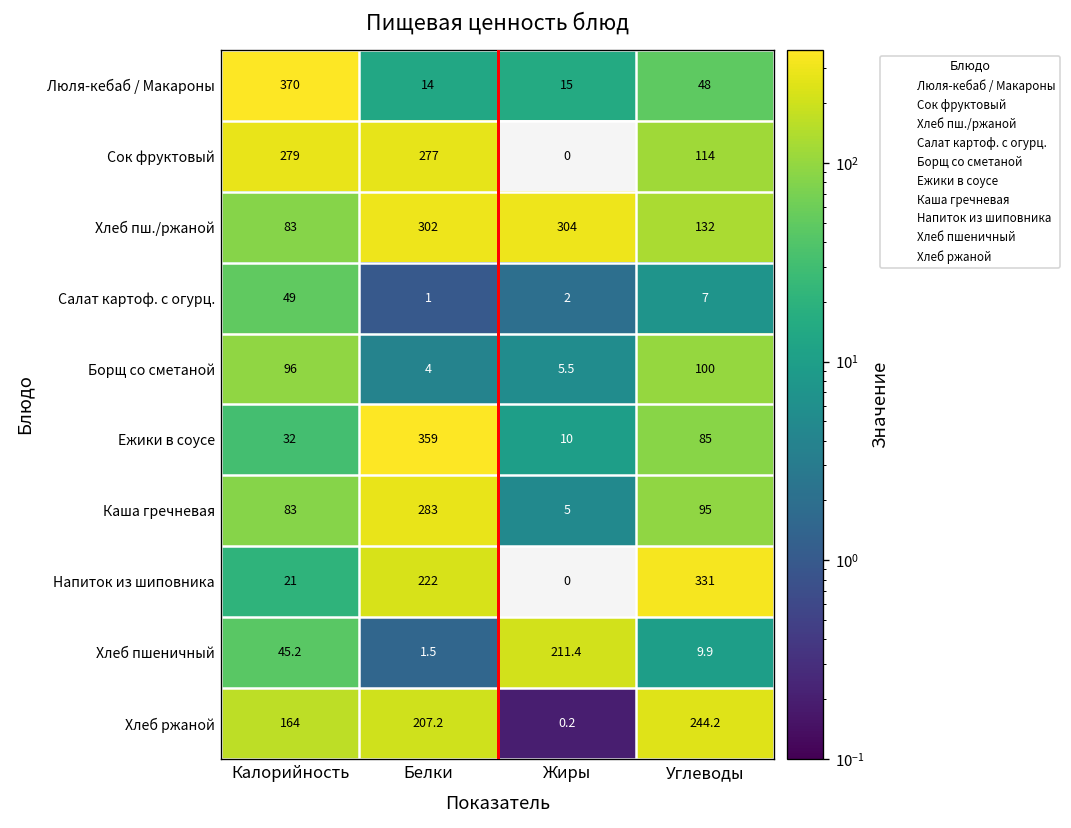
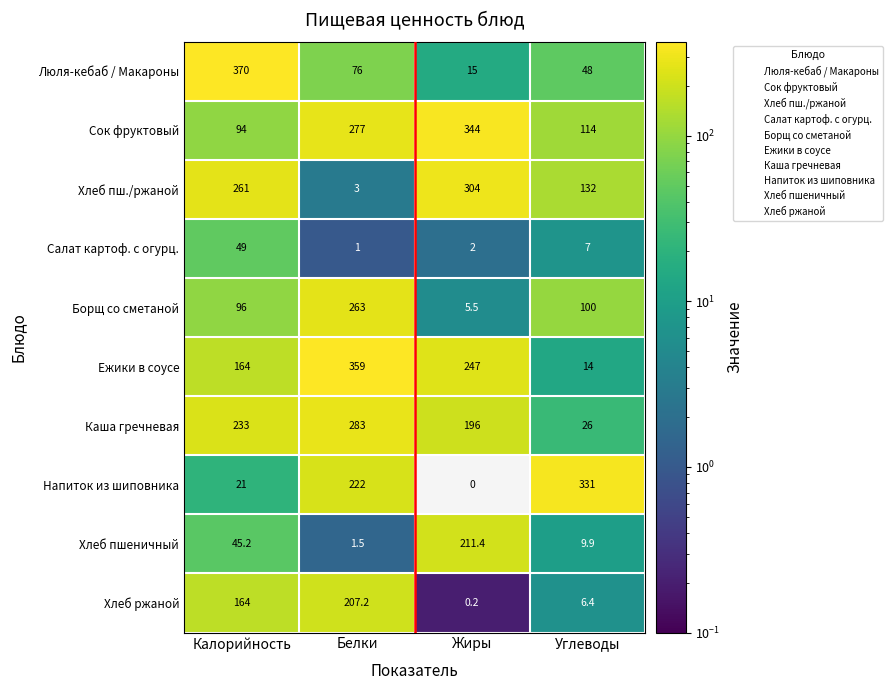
  {
    "Люля-кебаб / Макароны": {
      "Калорийность": 370,
-     "Белки": 14,
+     "Белки": 76,
      "Жиры": 15,
      "Углеводы": 48
    },
    "Сок фруктовый": {
-     "Калорийность": 279,
+     "Калорийность": 94,
      "Белки": 277,
-     "Жиры": 0,
+     "Жиры": 344,
      "Углеводы": 114
    },
    "Хлеб пш./ржаной": {
-     "Калорийность": 83,
-     "Белки": 302,
+     "Калорийность": 261,
+     "Белки": 3,
      "Жиры": 304,
      "Углеводы": 132
    },
    "Салат картоф. с огурц.": {
      "Калорийность": 49,
      "Белки": 1,
      "Жиры": 2,
      "Углеводы": 7
    },
    "Борщ со сметаной": {
      "Калорийность": 96,
-     "Белки": 4,
+     "Белки": 263,
      "Жиры": 5.5,
      "Углеводы": 100
    },
    "Ежики в соусе": {
-     "Калорийность": 32,
+     "Калорийность": 164,
      "Белки": 359,
-     "Жиры": 10,
-     "Углеводы": 85
+     "Жиры": 247,
+     "Углеводы": 14
    },
    "Каша гречневая": {
-     "Калорийность": 83,
+     "Калорийность": 233,
      "Белки": 283,
-     "Жиры": 5,
-     "Углеводы": 95
+     "Жиры": 196,
+     "Углеводы": 26
    },
    "Напиток из шиповника": {
      "Калорийность": 21,
      "Белки": 222,
      "Жиры": 0,
      "Углеводы": 331
    },
    "Хлеб пшеничный": {
      "Калорийность": 45.2,
      "Белки": 1.5,
      "Жиры": 211.4,
      "Углеводы": 9.9
    },
    "Хлеб ржаной": {
      "Калорийность": 164,
      "Белки": 207.2,
      "Жиры": 0.2,
-     "Углеводы": 244.2
+     "Углеводы": 6.4
    }
  }
